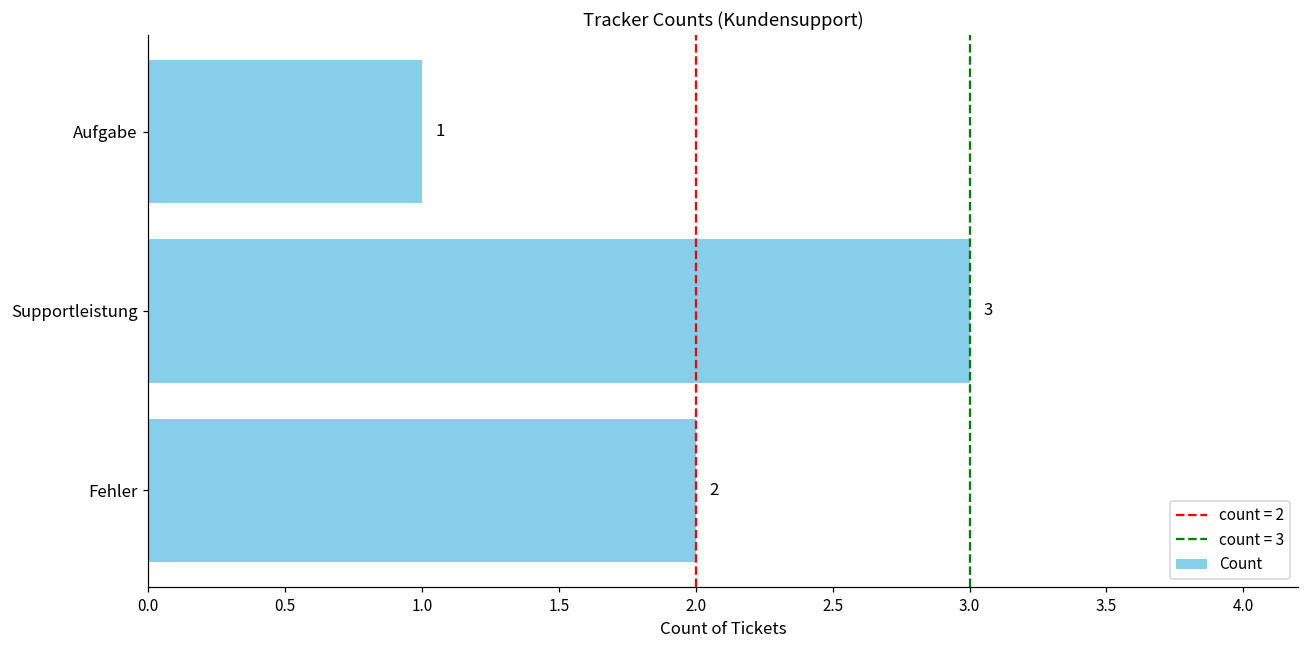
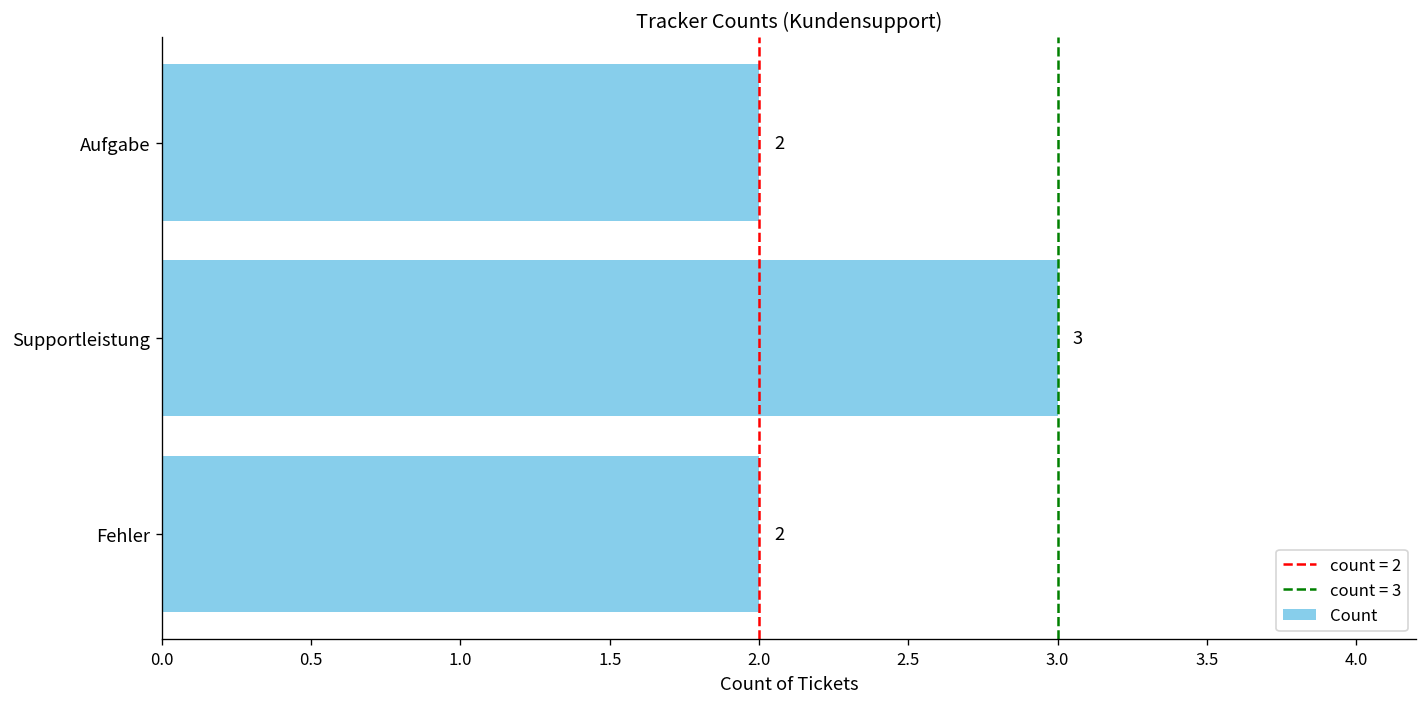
  {
-   "Aufgabe": 1,
+   "Aufgabe": 2,
    "Supportleistung": 3,
    "Fehler": 2
  }
